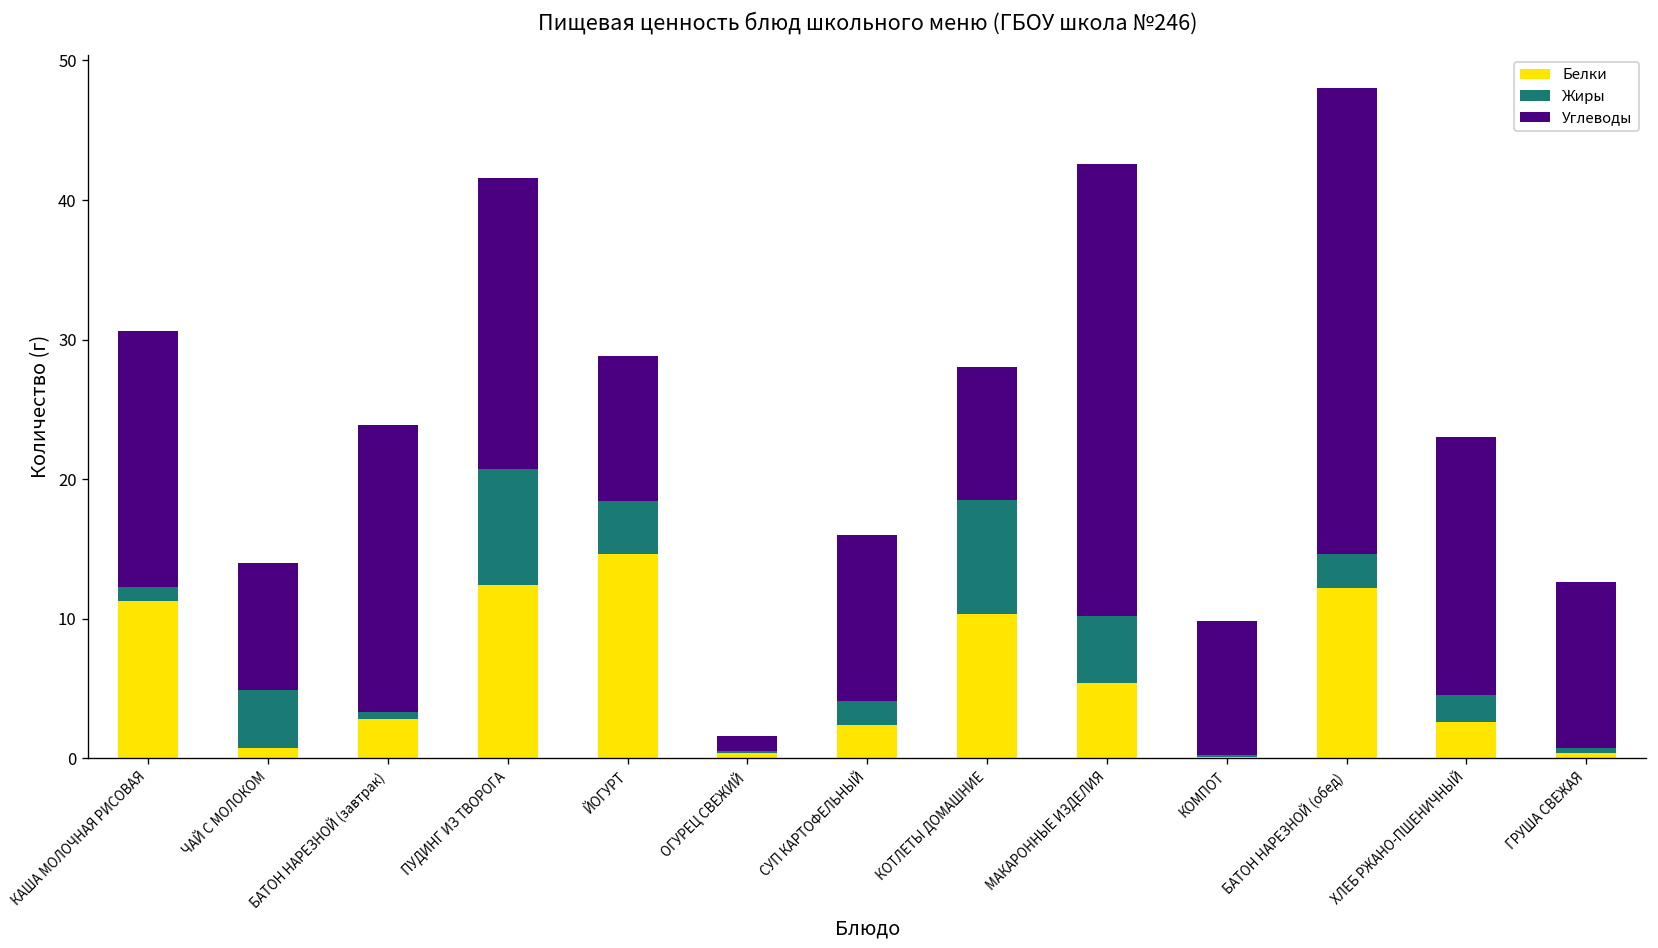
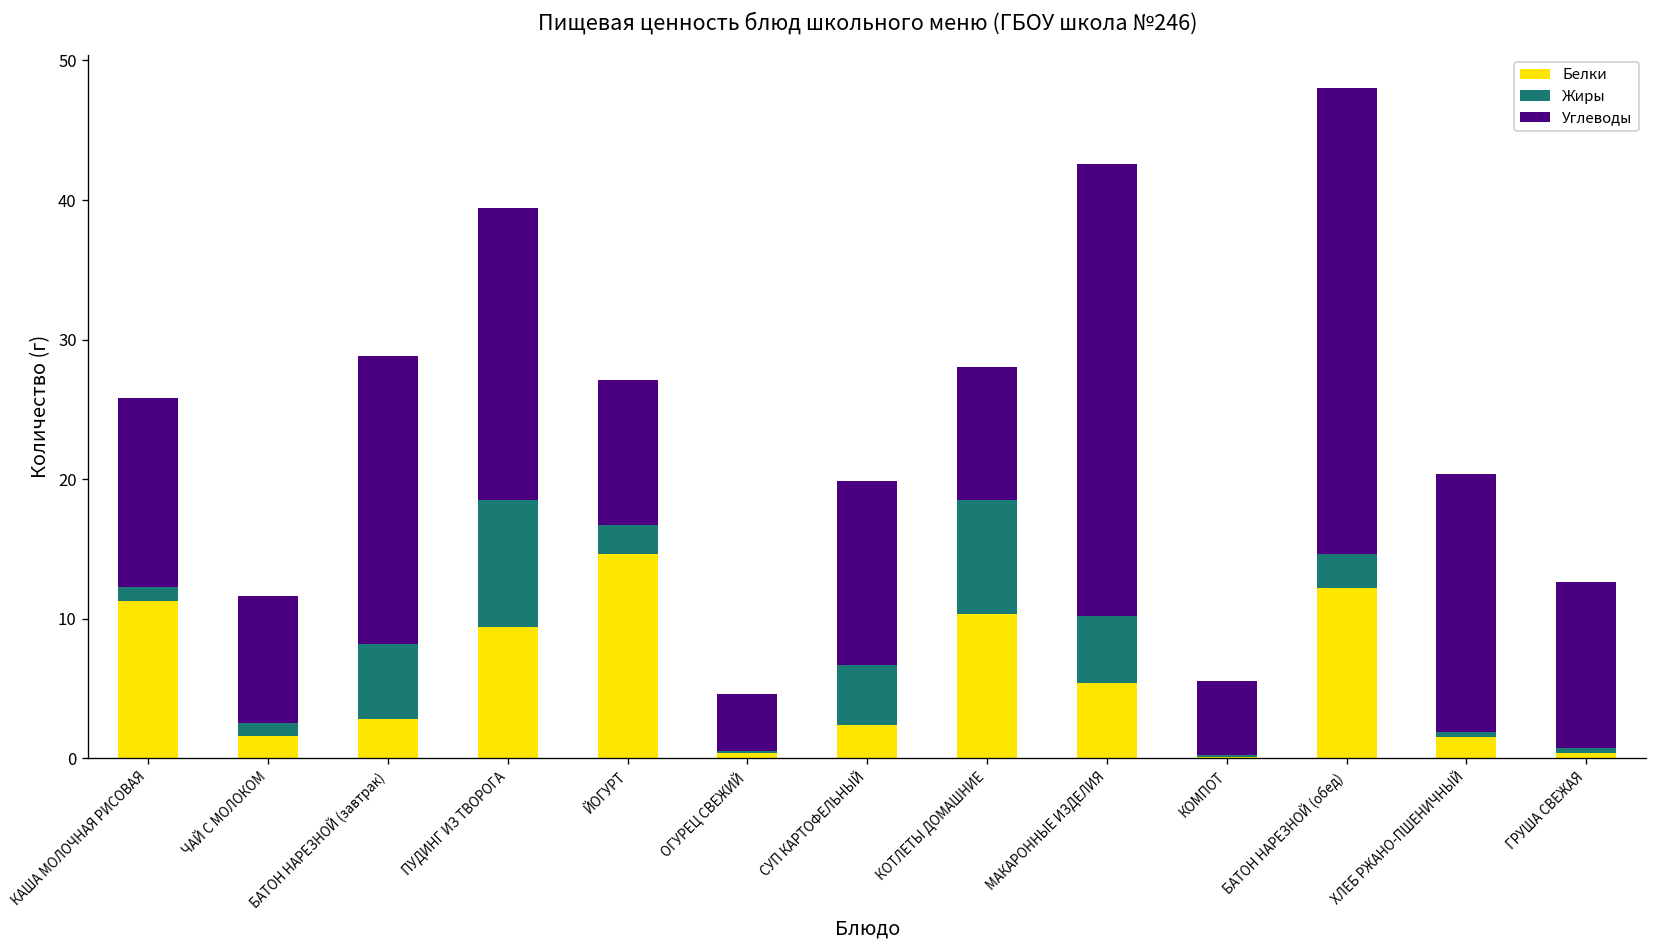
  {
    "Белки": {
      "КАША МОЛОЧНАЯ РИСОВАЯ": 11.3,
-     "ЧАЙ С МОЛОКОМ": 0.7,
+     "ЧАЙ С МОЛОКОМ": 1.6,
      "БАТОН НАРЕЗНОЙ (завтрак)": 2.8,
-     "ПУДИНГ ИЗ ТВОРОГА": 12.4,
+     "ПУДИНГ ИЗ ТВОРОГА": 9.4,
      "ЙОГУРТ": 14.6,
      "ОГУРЕЦ СВЕЖИЙ": 0.4,
      "СУП КАРТОФЕЛЬНЫЙ": 2.4,
      "КОТЛЕТЫ ДОМАШНИЕ": 10.3,
      "МАКАРОННЫЕ ИЗДЕЛИЯ": 5.4,
      "БАТОН НАРЕЗНОЙ (обед)": 12.2,
-     "ХЛЕБ РЖАНО-ПШЕНИЧНЫЙ": 2.6,
+     "ХЛЕБ РЖАНО-ПШЕНИЧНЫЙ": 1.5,
      "ГРУША СВЕЖАЯ": 0.4
    },
    "Жиры": {
      "КАША МОЛОЧНАЯ РИСОВАЯ": 1.0,
-     "ЧАЙ С МОЛОКОМ": 4.2,
-     "БАТОН НАРЕЗНОЙ (завтрак)": 0.5,
-     "ПУДИНГ ИЗ ТВОРОГА": 8.3,
-     "ЙОГУРТ": 3.8,
-     "СУП КАРТОФЕЛЬНЫЙ": 1.7,
+     "ЧАЙ С МОЛОКОМ": 0.9,
+     "БАТОН НАРЕЗНОЙ (завтрак)": 5.4,
+     "ПУДИНГ ИЗ ТВОРОГА": 9.1,
+     "ЙОГУРТ": 2.1,
+     "СУП КАРТОФЕЛЬНЫЙ": 4.3,
      "КОТЛЕТЫ ДОМАШНИЕ": 8.2,
      "МАКАРОННЫЕ ИЗДЕЛИЯ": 4.8,
      "БАТОН НАРЕЗНОЙ (обед)": 2.4,
-     "ХЛЕБ РЖАНО-ПШЕНИЧНЫЙ": 1.9,
+     "ХЛЕБ РЖАНО-ПШЕНИЧНЫЙ": 0.4,
      "ГРУША СВЕЖАЯ": 0.3
    },
    "Углеводы": {
-     "КАША МОЛОЧНАЯ РИСОВАЯ": 18.3,
+     "КАША МОЛОЧНАЯ РИСОВАЯ": 13.5,
      "ЧАЙ С МОЛОКОМ": 9.1,
      "БАТОН НАРЕЗНОЙ (завтрак)": 20.6,
      "ПУДИНГ ИЗ ТВОРОГА": 20.9,
      "ЙОГУРТ": 10.4,
-     "ОГУРЕЦ СВЕЖИЙ": 1.1,
-     "СУП КАРТОФЕЛЬНЫЙ": 11.9,
+     "ОГУРЕЦ СВЕЖИЙ": 4.1,
+     "СУП КАРТОФЕЛЬНЫЙ": 13.2,
      "КОТЛЕТЫ ДОМАШНИЕ": 9.5,
      "МАКАРОННЫЕ ИЗДЕЛИЯ": 32.4,
-     "КОМПОТ": 9.6,
+     "КОМПОТ": 5.3,
      "БАТОН НАРЕЗНОЙ (обед)": 33.4,
      "ХЛЕБ РЖАНО-ПШЕНИЧНЫЙ": 18.5,
      "ГРУША СВЕЖАЯ": 11.9
    }
  }
